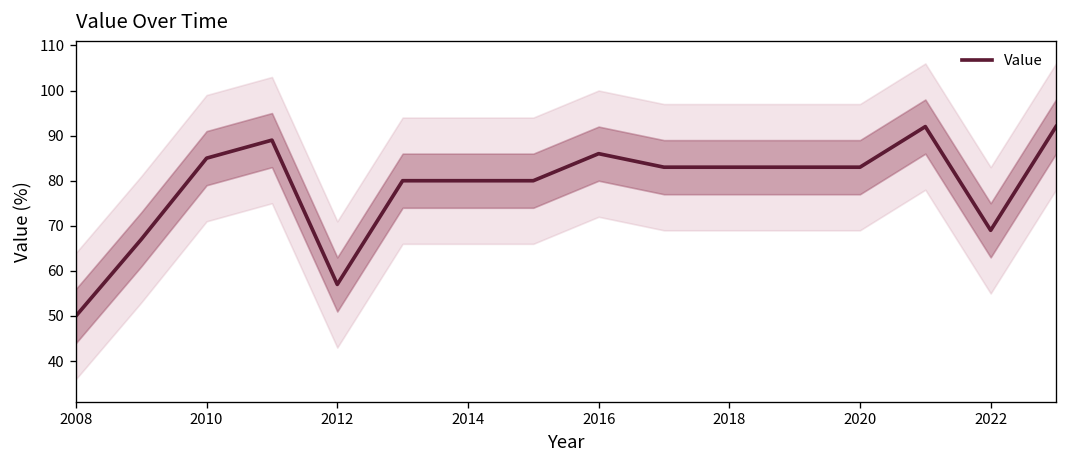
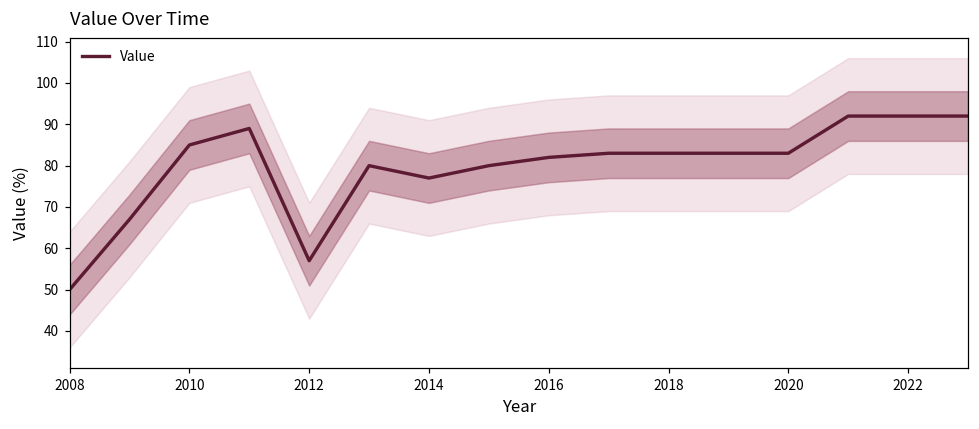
  {
    "Value": {
      "2008": 50,
      "2010": 85,
      "2012": 57,
-     "2014": 80,
-     "2016": 86,
+     "2014": 77,
+     "2016": 82,
      "2018": 83,
      "2020": 83,
-     "2022": 69
+     "2022": 92
    }
  }
